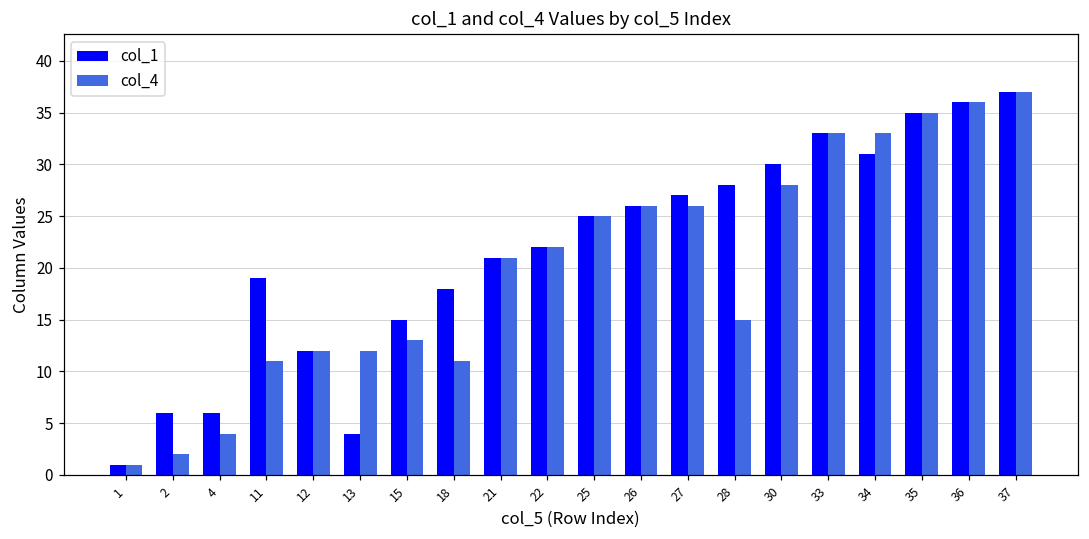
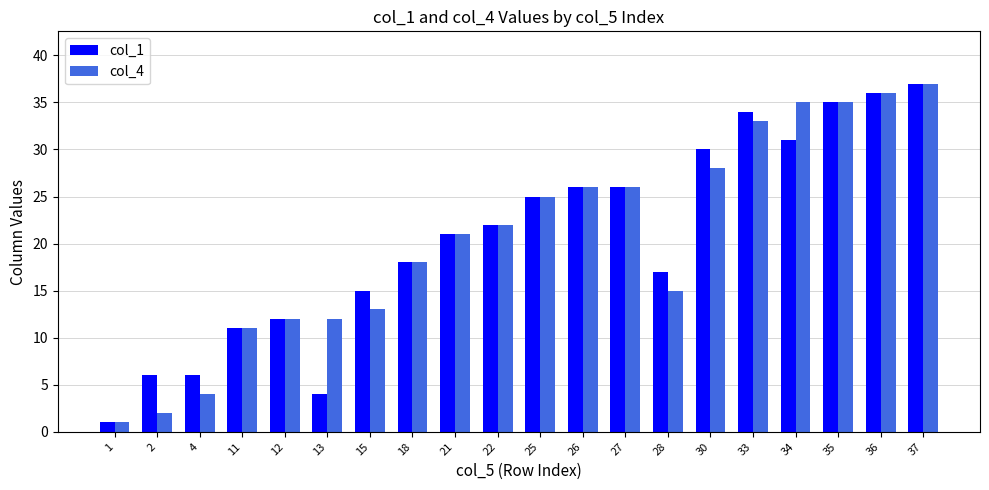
  {
    "col_1": {
      "1": 1,
      "2": 6,
      "4": 6,
-     "11": 19,
+     "11": 11,
      "12": 12,
      "13": 4,
      "15": 15,
      "18": 18,
      "21": 21,
      "22": 22,
      "25": 25,
      "26": 26,
-     "27": 27,
-     "28": 28,
+     "27": 26,
+     "28": 17,
      "30": 30,
-     "33": 33,
+     "33": 34,
      "34": 31,
      "35": 35,
      "36": 36,
      "37": 37
    },
    "col_4": {
      "1": 1,
      "2": 2,
      "4": 4,
      "11": 11,
      "12": 12,
      "13": 12,
      "15": 13,
-     "18": 11,
+     "18": 18,
      "21": 21,
      "22": 22,
      "25": 25,
      "26": 26,
      "27": 26,
      "28": 15,
      "30": 28,
      "33": 33,
-     "34": 33,
+     "34": 35,
      "35": 35,
      "36": 36,
      "37": 37
    }
  }
